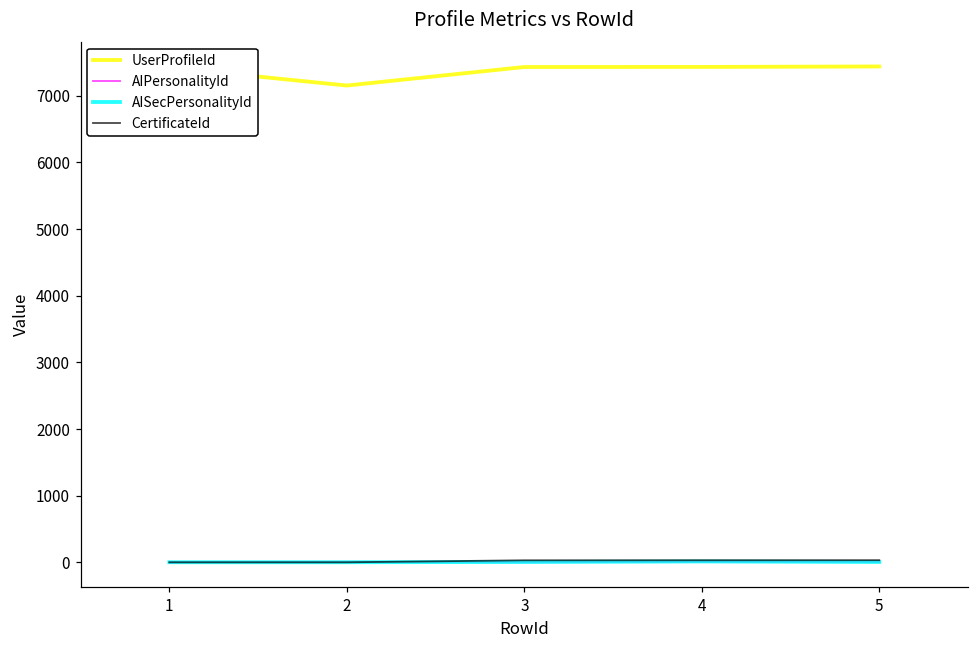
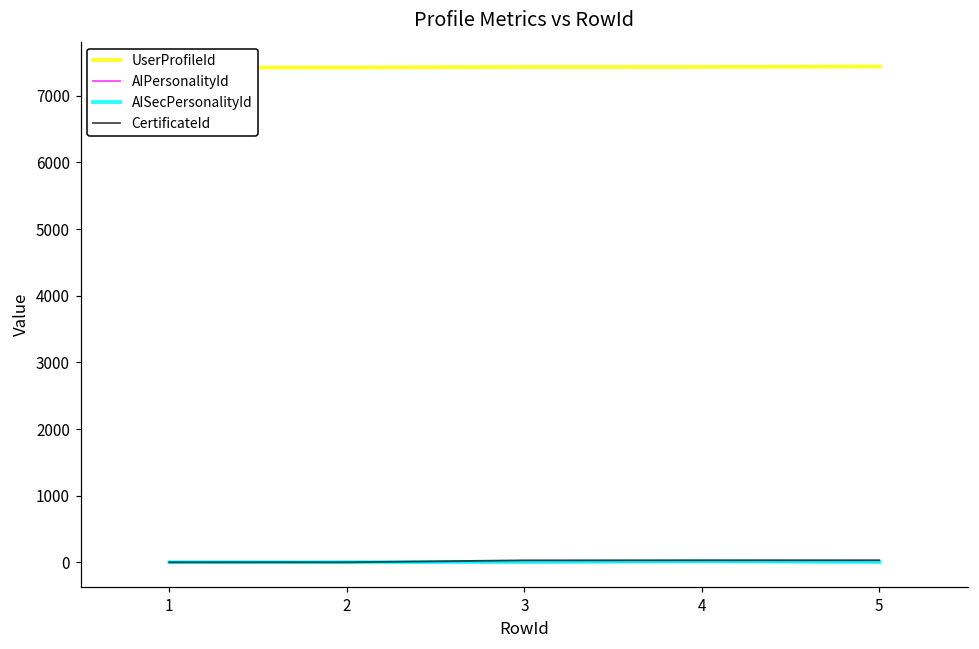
  {
    "UserProfileId": {
-     "2": 7200,
+     "2": 7400,
      "3": 7400,
      "4": 7400,
      "5": 7400
    }
  }
